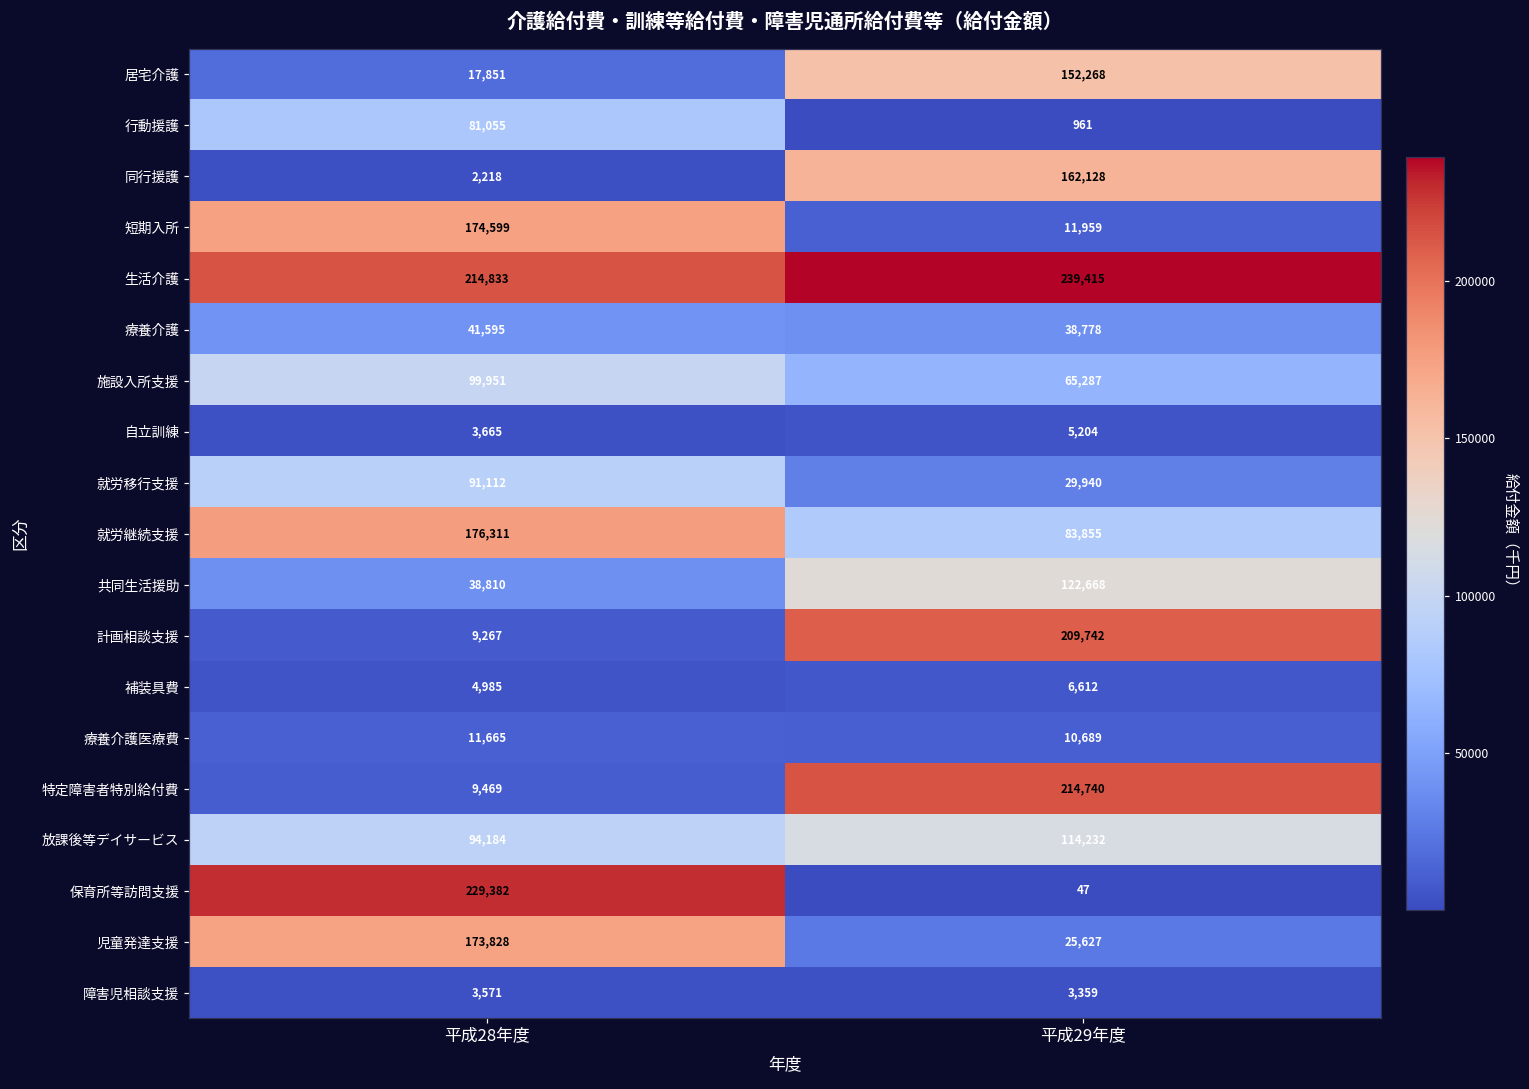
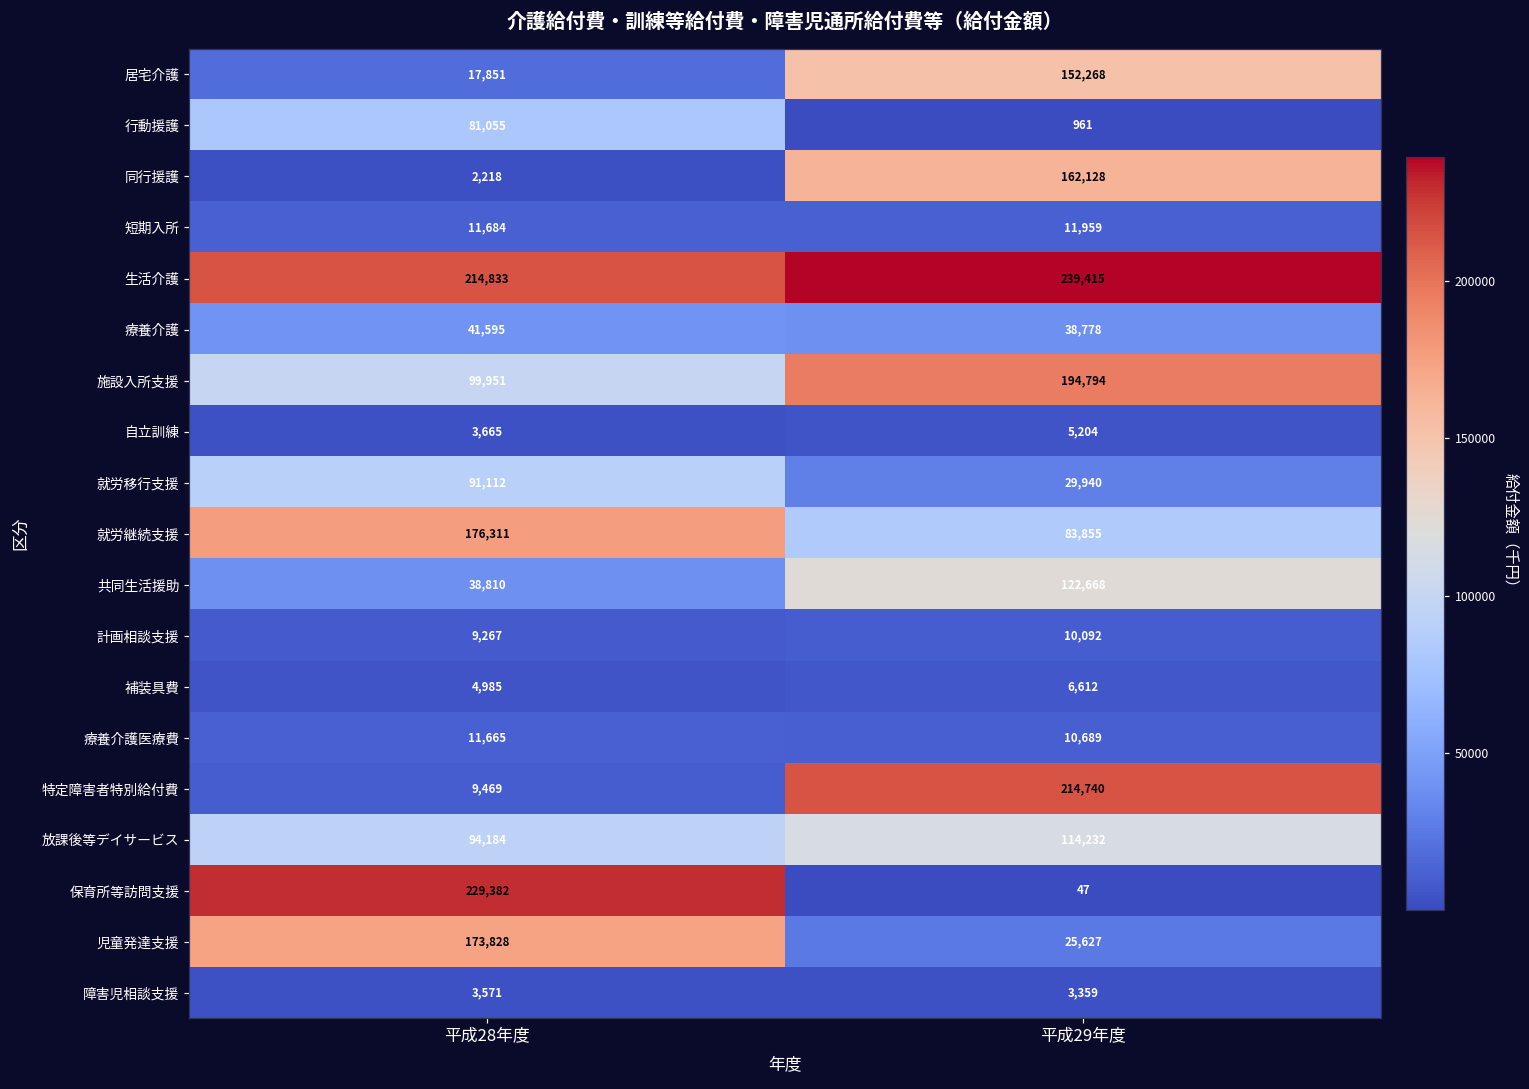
  {
    "居宅介護": {
      "平成28年度": "17,851",
      "平成29年度": "152,268"
    },
    "行動援護": {
      "平成28年度": "81,055",
      "平成29年度": "961"
    },
    "同行援護": {
      "平成28年度": "2,218",
      "平成29年度": "162,128"
    },
    "短期入所": {
-     "平成28年度": "174,599",
+     "平成28年度": "11,684",
      "平成29年度": "11,959"
    },
    "生活介護": {
      "平成28年度": "214,833",
      "平成29年度": "239,415"
    },
    "療養介護": {
      "平成28年度": "41,595",
      "平成29年度": "38,778"
    },
    "施設入所支援": {
      "平成28年度": "99,951",
-     "平成29年度": "65,287"
+     "平成29年度": "194,794"
    },
    "自立訓練": {
      "平成28年度": "3,665",
      "平成29年度": "5,204"
    },
    "就労移行支援": {
      "平成28年度": "91,112",
      "平成29年度": "29,940"
    },
    "就労継続支援": {
      "平成28年度": "176,311",
      "平成29年度": "83,855"
    },
    "共同生活援助": {
      "平成28年度": "38,810"
    },
    "計画相談支援": {
      "平成28年度": "9,267",
-     "平成29年度": "209,742"
+     "平成29年度": "10,092"
    },
    "補装具費": {
      "平成28年度": "4,985",
      "平成29年度": "6,612"
    },
    "療養介護医療費": {
      "平成28年度": "11,665",
      "平成29年度": "10,689"
    },
    "特定障害者特別給付費": {
      "平成28年度": "9,469",
      "平成29年度": "214,740"
    },
    "放課後等デイサービス": {
      "平成28年度": "94,184"
    },
    "保育所等訪問支援": {
      "平成28年度": "229,382",
      "平成29年度": "47"
    },
    "児童発達支援": {
      "平成28年度": "173,828",
      "平成29年度": "25,627"
    },
    "障害児相談支援": {
      "平成28年度": "3,571",
      "平成29年度": "3,359"
    }
  }
